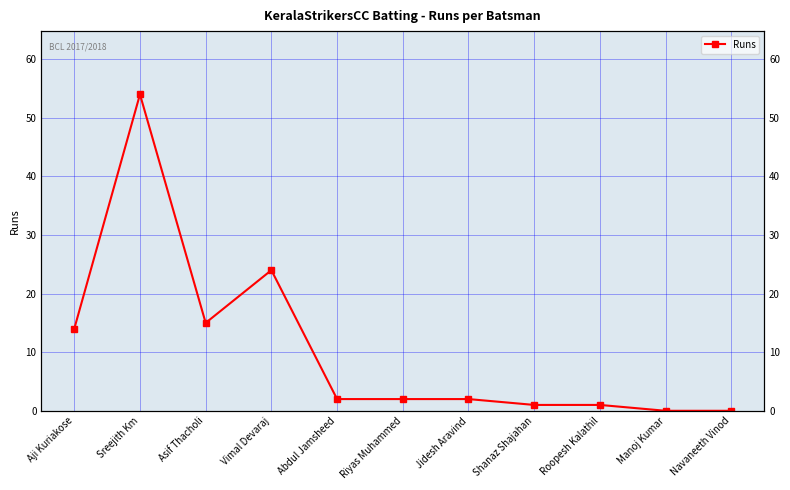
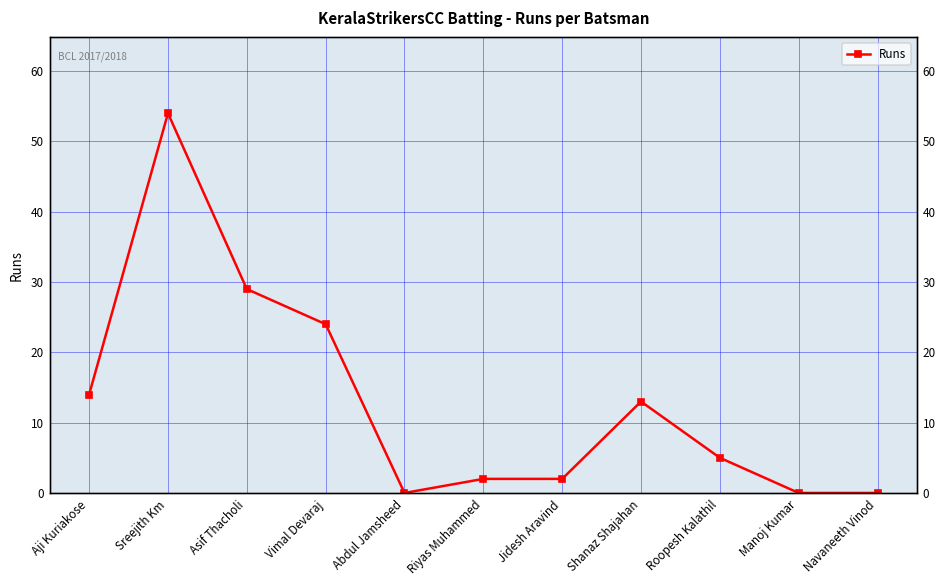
  {
    "Aji Kuriakose": 14,
    "Sreejith Km": 54,
-   "Asif Thacholi": 15,
+   "Asif Thacholi": 29,
    "Vimal Devaraj": 24,
-   "Abdul Jamsheed": 2,
+   "Abdul Jamsheed": 0,
    "Riyas Muhammed": 2,
    "Jidesh Aravind": 2,
-   "Shanaz Shajahan": 1,
-   "Roopesh Kalathil": 1,
+   "Shanaz Shajahan": 13,
+   "Roopesh Kalathil": 5,
    "Manoj Kumar": 0,
    "Navaneeth Vinod": 0
  }
